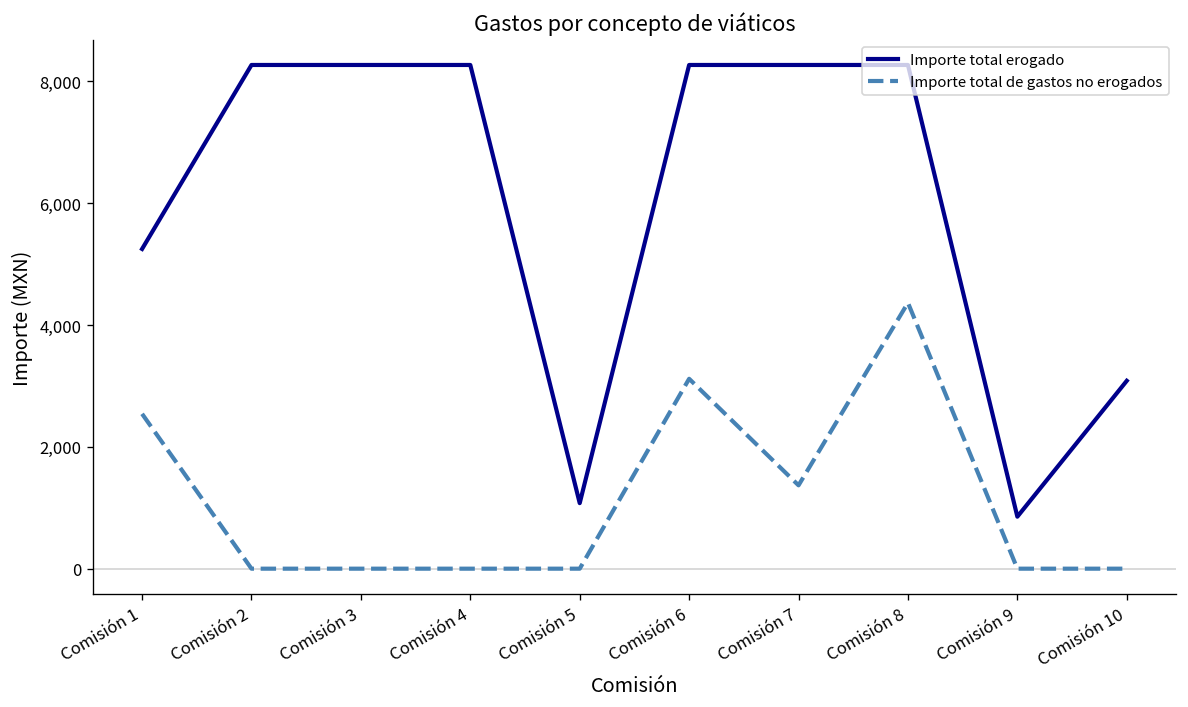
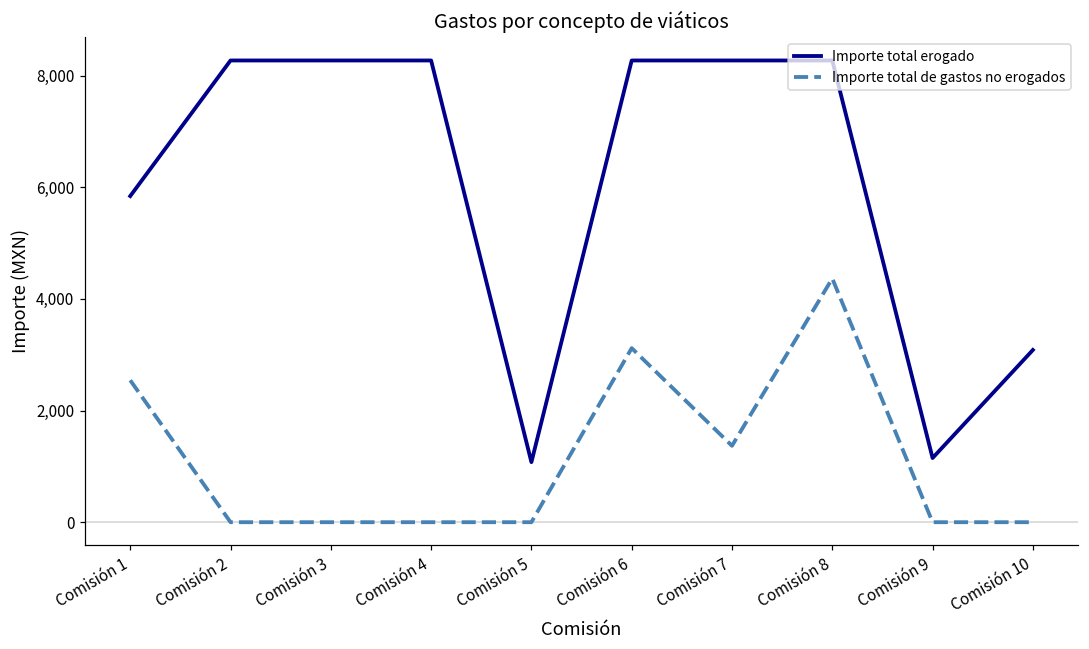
  {
    "Importe total erogado": {
-     "Comisión 1": "5,300",
+     "Comisión 1": "5,800",
      "Comisión 2": "8,300",
      "Comisión 3": "8,300",
      "Comisión 4": "8,300",
      "Comisión 5": "1,100",
      "Comisión 6": "8,300",
      "Comisión 7": "8,300",
-     "Comisión 9": "900",
+     "Comisión 9": "1,200",
      "Comisión 10": "3,100"
    },
    "Importe total de gastos no erogados": {
      "Comisión 1": "2,500",
      "Comisión 2": "0",
      "Comisión 3": "0",
      "Comisión 4": "0",
      "Comisión 5": "0",
      "Comisión 6": "3,100",
      "Comisión 7": "1,400",
      "Comisión 8": "4,400",
      "Comisión 9": "0",
      "Comisión 10": "0"
    }
  }
